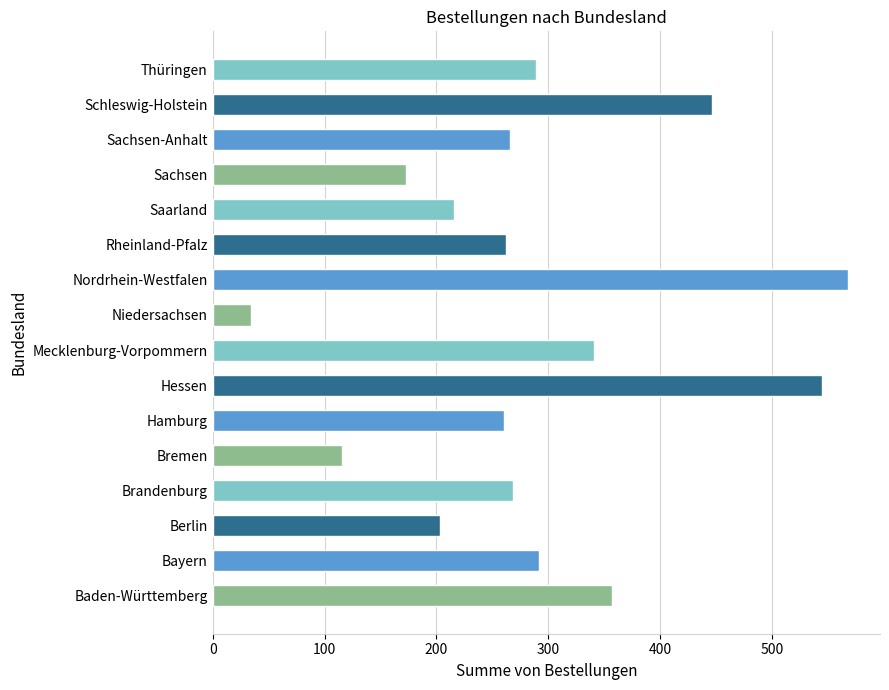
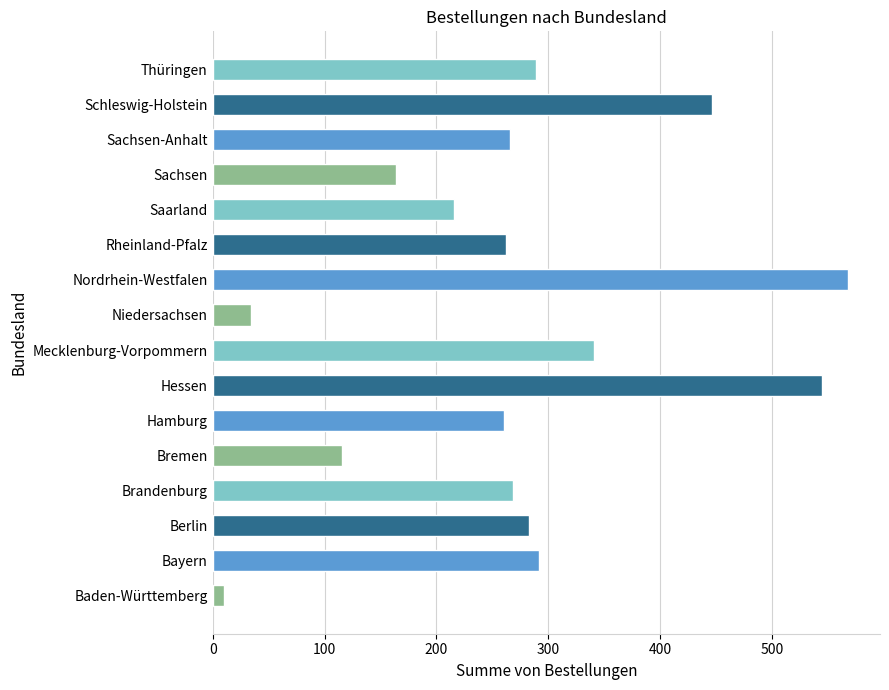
  {
    "Thüringen": 289,
    "Schleswig-Holstein": 446,
    "Sachsen-Anhalt": 266,
-   "Sachsen": 173,
+   "Sachsen": 164,
    "Saarland": 216,
    "Rheinland-Pfalz": 262,
    "Nordrhein-Westfalen": 568,
    "Niedersachsen": 34,
    "Mecklenburg-Vorpommern": 341,
    "Hessen": 545,
    "Hamburg": 260,
    "Bremen": 116,
    "Brandenburg": 268,
-   "Berlin": 203,
+   "Berlin": 283,
    "Bayern": 292,
-   "Baden-Württemberg": 357
+   "Baden-Württemberg": 10
  }
